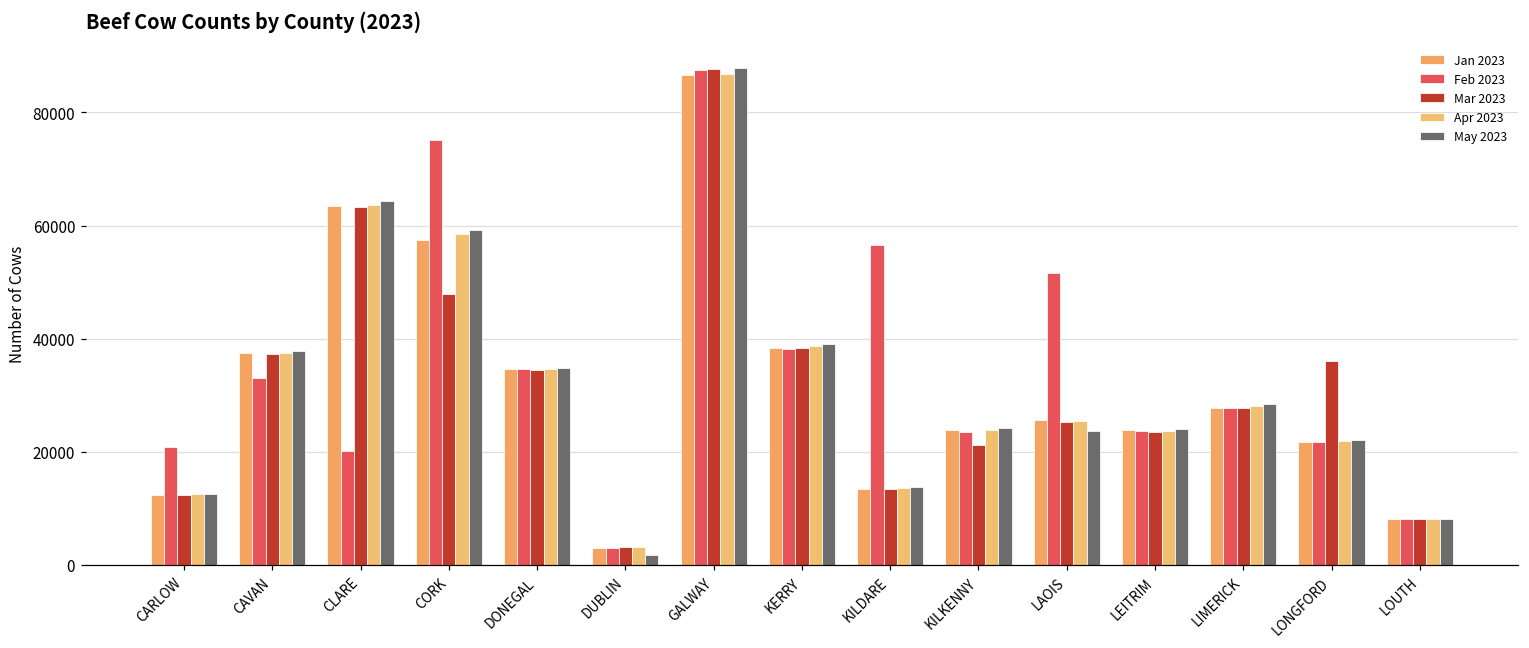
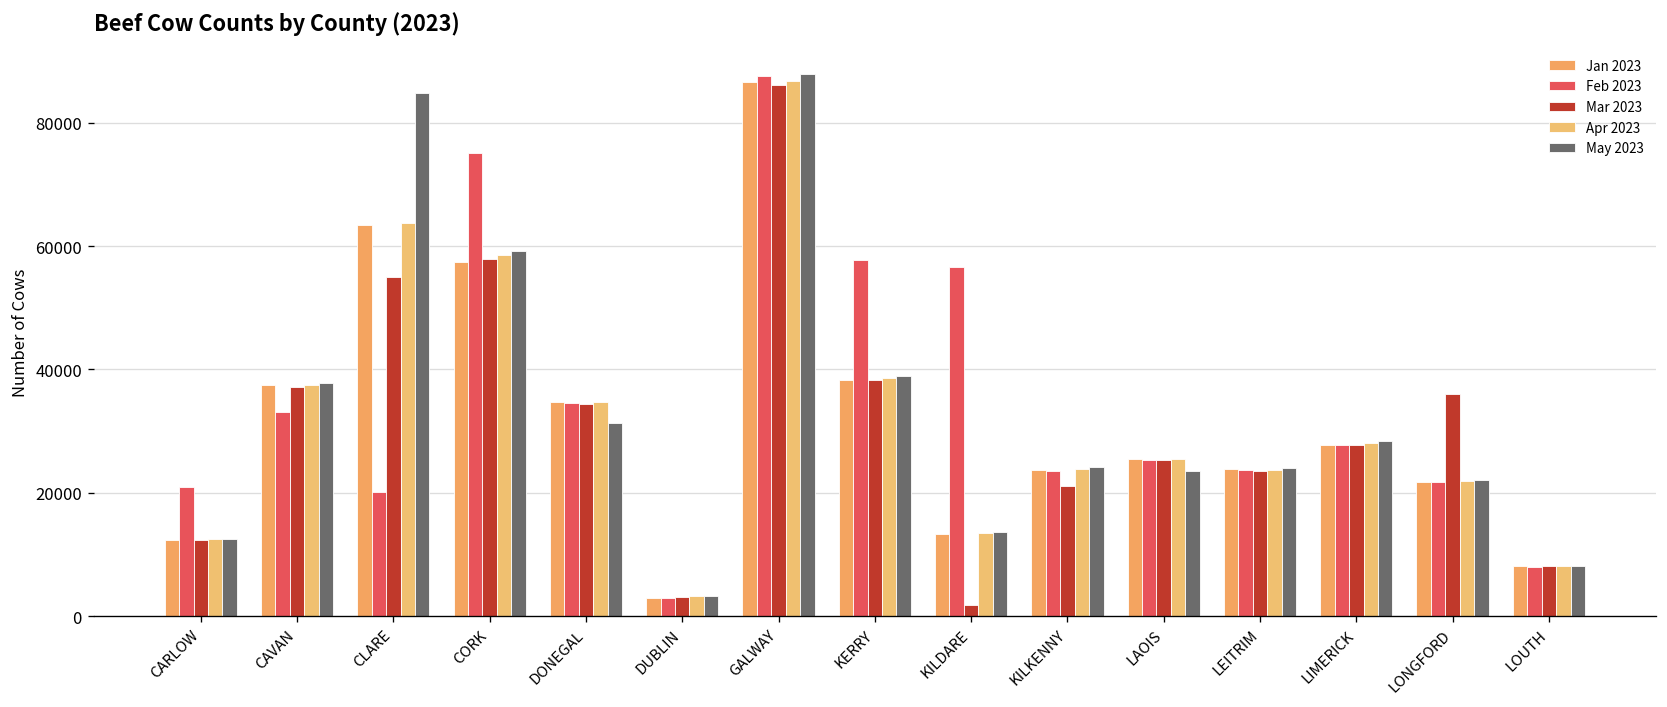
  {
    "Feb 2023": {
      "CARLOW": 21000,
      "CAVAN": 33000,
      "CLARE": 20000,
      "CORK": 75000,
      "DONEGAL": 35000,
      "DUBLIN": 3000,
      "GALWAY": 88000,
-     "KERRY": 38000,
+     "KERRY": 58000,
      "KILDARE": 57000,
      "KILKENNY": 24000,
-     "LAOIS": 52000,
+     "LAOIS": 25000,
      "LEITRIM": 24000,
      "LIMERICK": 28000,
      "LONGFORD": 22000,
      "LOUTH": 8000
    },
    "Mar 2023": {
      "CARLOW": 12000,
      "CAVAN": 37000,
-     "CLARE": 63000,
-     "CORK": 48000,
+     "CLARE": 55000,
+     "CORK": 58000,
      "DONEGAL": 34000,
      "DUBLIN": 3000,
-     "GALWAY": 88000,
+     "GALWAY": 86000,
      "KERRY": 38000,
-     "KILDARE": 13000,
+     "KILDARE": 2000,
      "KILKENNY": 21000,
      "LAOIS": 25000,
      "LEITRIM": 24000,
      "LIMERICK": 28000,
      "LONGFORD": 36000,
      "LOUTH": 8000
    },
    "May 2023": {
      "CARLOW": 12000,
      "CAVAN": 38000,
-     "CLARE": 64000,
+     "CLARE": 85000,
      "CORK": 59000,
-     "DONEGAL": 35000,
-     "DUBLIN": 2000,
+     "DONEGAL": 31000,
+     "DUBLIN": 3000,
      "GALWAY": 88000,
      "KERRY": 39000,
      "KILDARE": 14000,
      "KILKENNY": 24000,
      "LAOIS": 24000,
      "LEITRIM": 24000,
      "LIMERICK": 28000,
      "LONGFORD": 22000,
      "LOUTH": 8000
    }
  }
